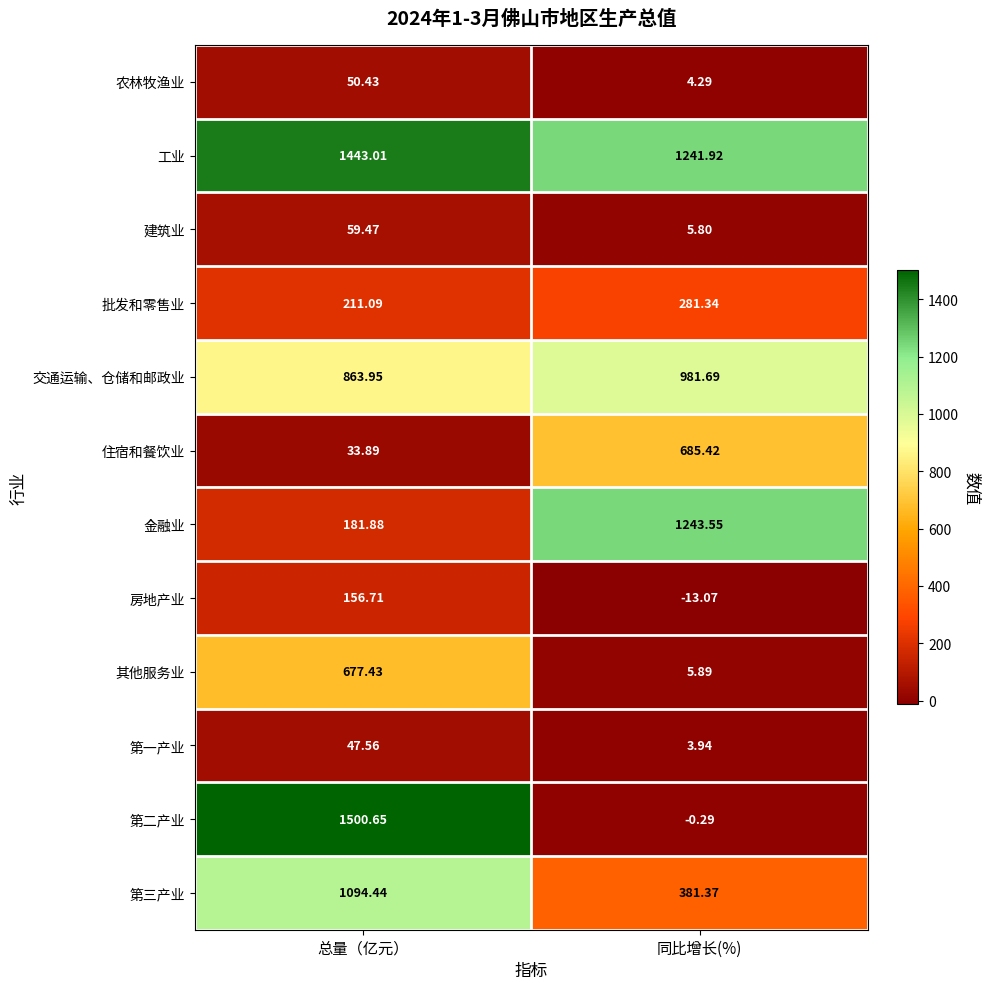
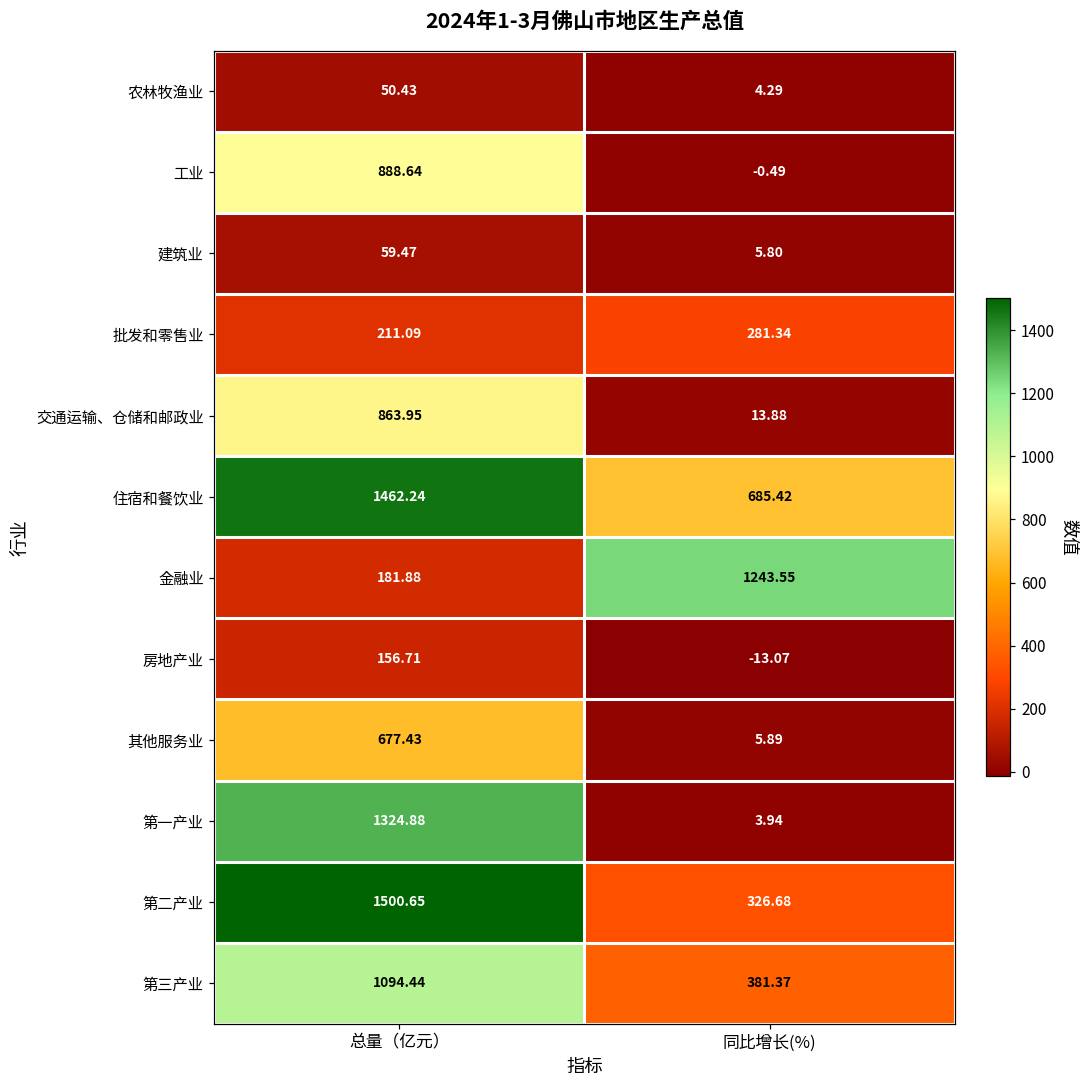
  {
    "农林牧渔业": {
      "总量（亿元）": 50.43,
      "同比增长(%)": 4.29
    },
    "工业": {
-     "总量（亿元）": 1443.01,
-     "同比增长(%)": 1241.92
+     "总量（亿元）": 888.64,
+     "同比增长(%)": -0.49
    },
    "建筑业": {
      "总量（亿元）": 59.47,
      "同比增长(%)": 5.80
    },
    "批发和零售业": {
      "总量（亿元）": 211.09,
      "同比增长(%)": 281.34
    },
    "交通运输、仓储和邮政业": {
      "总量（亿元）": 863.95,
-     "同比增长(%)": 981.69
+     "同比增长(%)": 13.88
    },
    "住宿和餐饮业": {
-     "总量（亿元）": 33.89,
+     "总量（亿元）": 1462.24,
      "同比增长(%)": 685.42
    },
    "金融业": {
      "总量（亿元）": 181.88,
      "同比增长(%)": 1243.55
    },
    "房地产业": {
      "总量（亿元）": 156.71,
      "同比增长(%)": -13.07
    },
    "其他服务业": {
      "总量（亿元）": 677.43,
      "同比增长(%)": 5.89
    },
    "第一产业": {
-     "总量（亿元）": 47.56,
+     "总量（亿元）": 1324.88,
      "同比增长(%)": 3.94
    },
    "第二产业": {
      "总量（亿元）": 1500.65,
-     "同比增长(%)": -0.29
+     "同比增长(%)": 326.68
    },
    "第三产业": {
      "总量（亿元）": 1094.44,
      "同比增长(%)": 381.37
    }
  }
